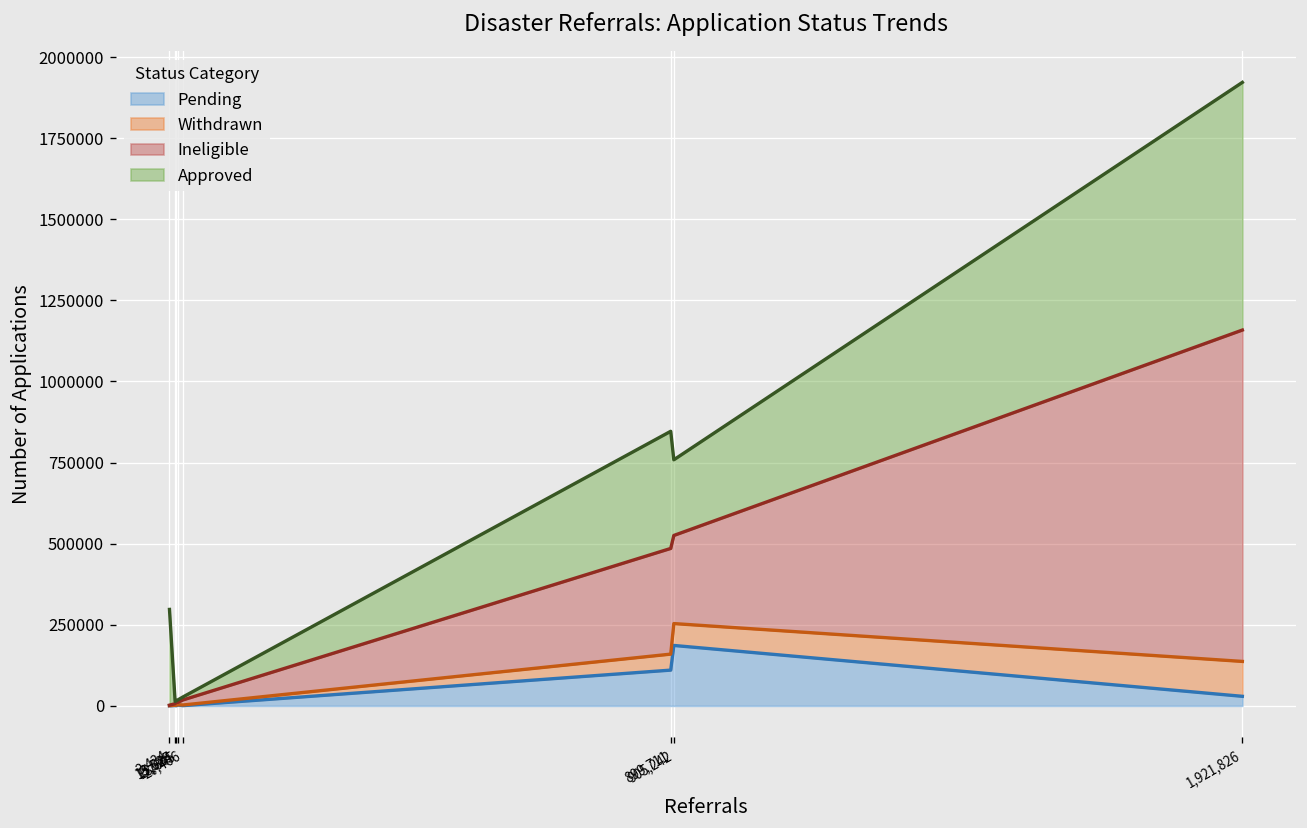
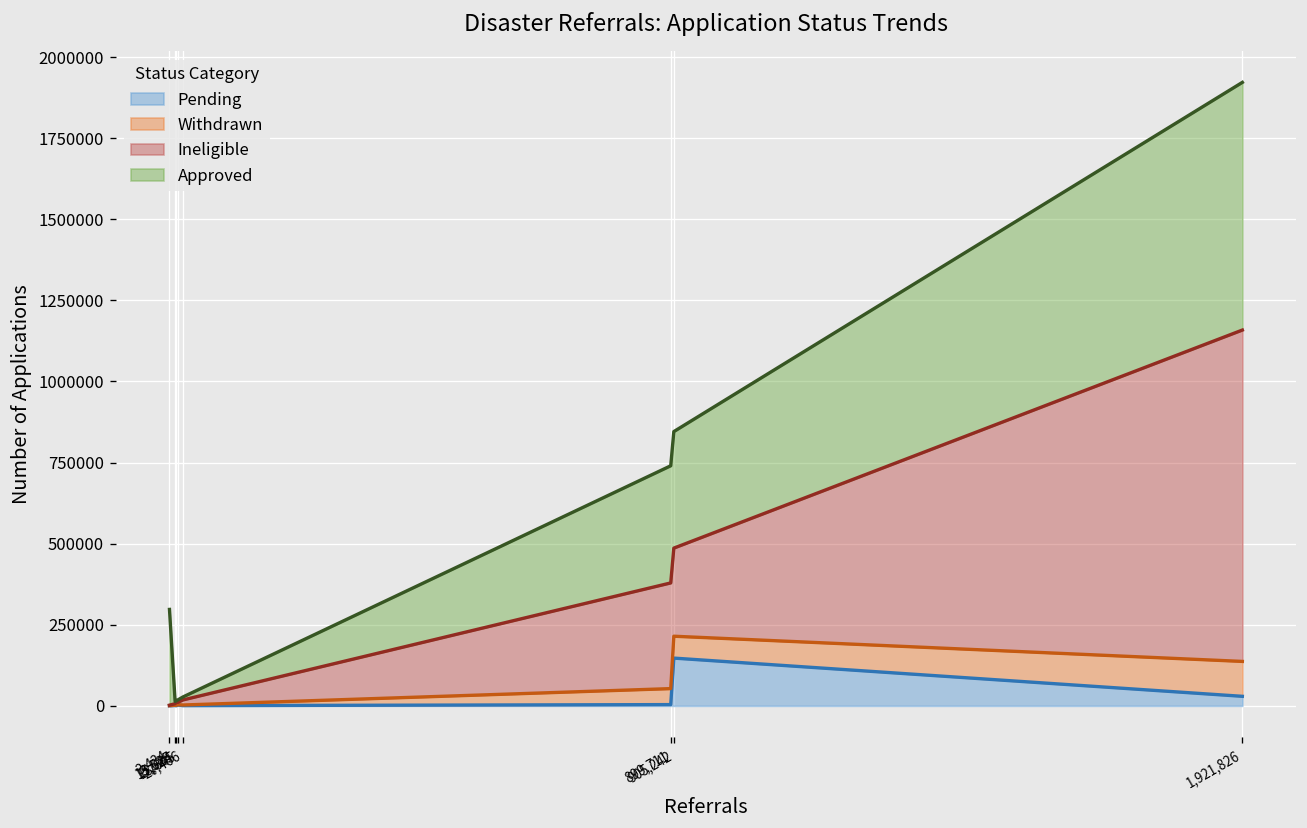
  {
    "Pending": {
-     "899,711": 110000,
-     "905,242": 190000,
+     "899,711": 0,
+     "905,242": 150000,
      "1,921,826": 30000
    },
    "Approved": {
      "3,434": 300000,
      "899,711": 360000,
-     "905,242": 230000,
+     "905,242": 360000,
      "1,921,826": 760000
    }
  }
